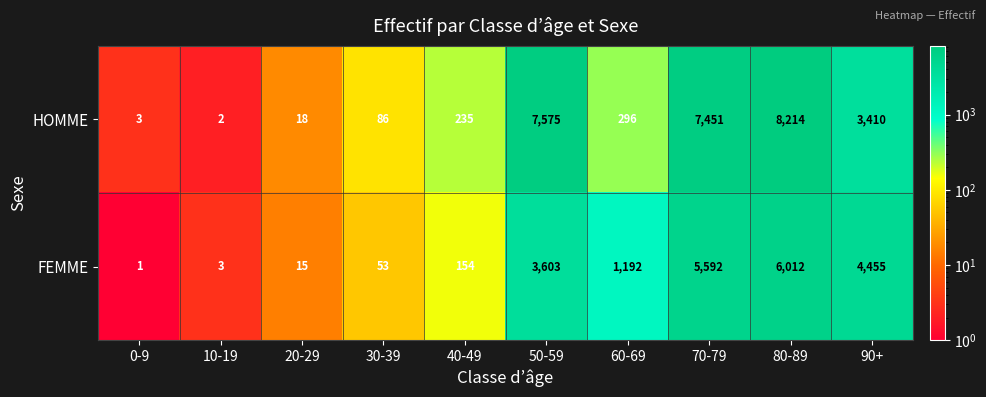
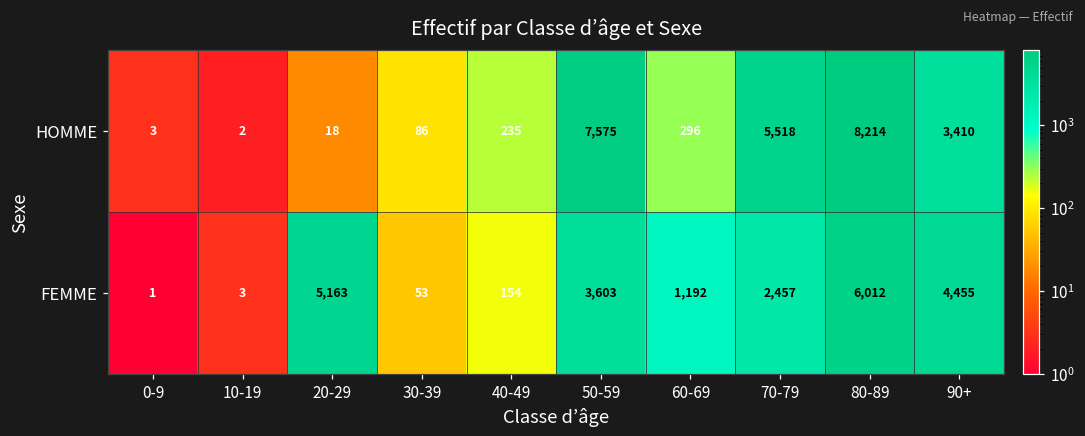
  {
    "HOMME": {
      "0-9": "3",
      "10-19": "2",
      "20-29": "18",
      "30-39": "86",
      "40-49": "235",
      "50-59": "7,575",
      "60-69": "296",
-     "70-79": "7,451",
+     "70-79": "5,518",
      "80-89": "8,214",
      "90+": "3,410"
    },
    "FEMME": {
      "0-9": "1",
      "10-19": "3",
-     "20-29": "15",
+     "20-29": "5,163",
      "30-39": "53",
      "40-49": "154",
      "50-59": "3,603",
      "60-69": "1,192",
-     "70-79": "5,592",
+     "70-79": "2,457",
      "80-89": "6,012",
      "90+": "4,455"
    }
  }
